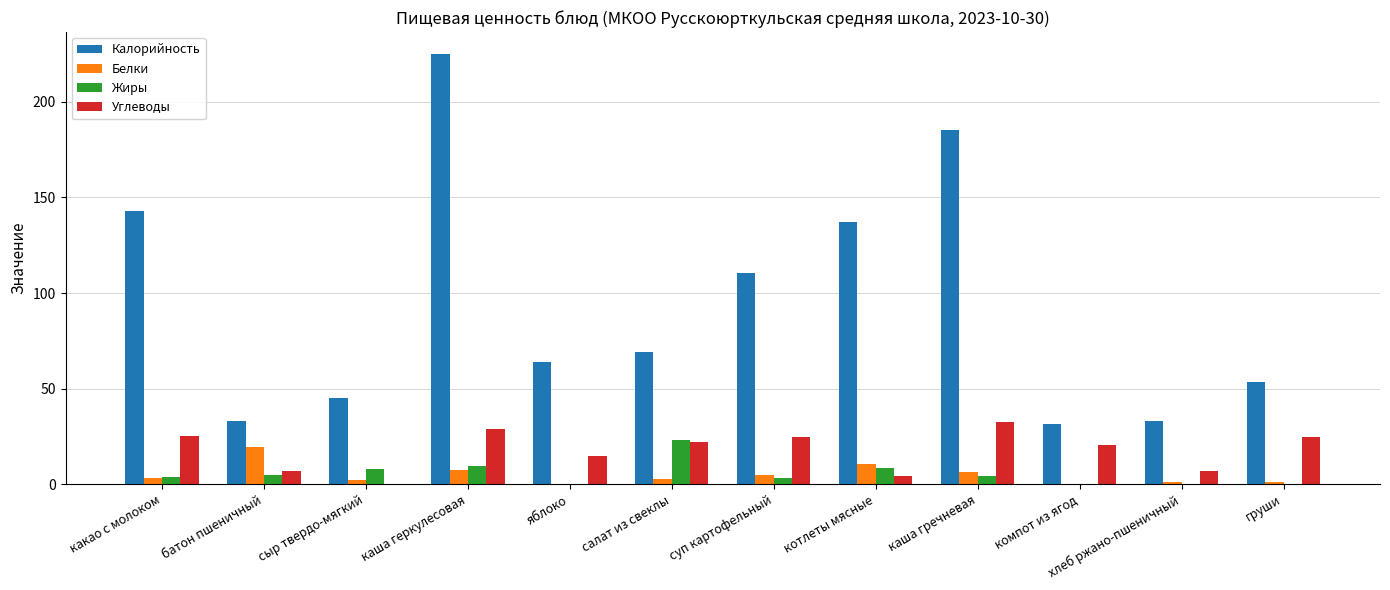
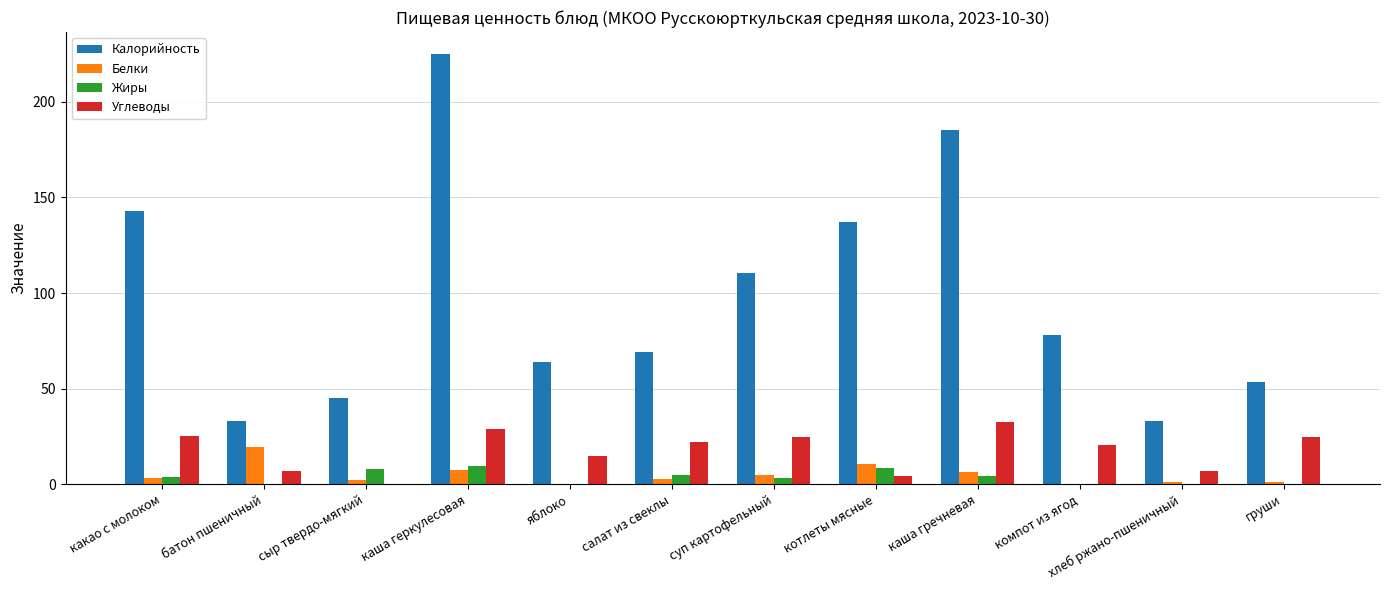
  {
    "Калорийность": {
      "какао с молоком": 143,
      "батон пшеничный": 33,
      "сыр твердо-мягкий": 45,
      "каша геркулесовая": 225,
      "яблоко": 64,
      "салат из свеклы": 69,
      "суп картофельный": 111,
      "котлеты мясные": 137,
      "каша гречневая": 185,
-     "компот из ягод": 31,
+     "компот из ягод": 78,
      "хлеб ржано-пшеничный": 33,
      "груши": 54
    },
    "Белки": {
      "какао с молоком": 4,
      "батон пшеничный": 19,
      "сыр твердо-мягкий": 2,
      "каша геркулесовая": 7,
      "яблоко": 0,
      "салат из свеклы": 3,
      "суп картофельный": 5,
      "котлеты мясные": 11,
      "каша гречневая": 7,
      "компот из ягод": 0,
      "хлеб ржано-пшеничный": 1,
      "груши": 1
    },
    "Жиры": {
      "какао с молоком": 4,
-     "батон пшеничный": 5,
+     "батон пшеничный": 0,
      "сыр твердо-мягкий": 8,
      "каша геркулесовая": 10,
      "яблоко": 0,
-     "салат из свеклы": 23,
+     "салат из свеклы": 5,
      "суп картофельный": 3,
      "котлеты мясные": 9,
      "каша гречневая": 4
    },
    "Углеводы": {
      "какао с молоком": 26,
      "батон пшеничный": 7,
      "сыр твердо-мягкий": 0,
      "каша геркулесовая": 29,
      "яблоко": 15,
      "салат из свеклы": 22,
      "суп картофельный": 25,
      "котлеты мясные": 4,
      "каша гречневая": 32,
      "компот из ягод": 21,
      "хлеб ржано-пшеничный": 7,
      "груши": 25
    }
  }
